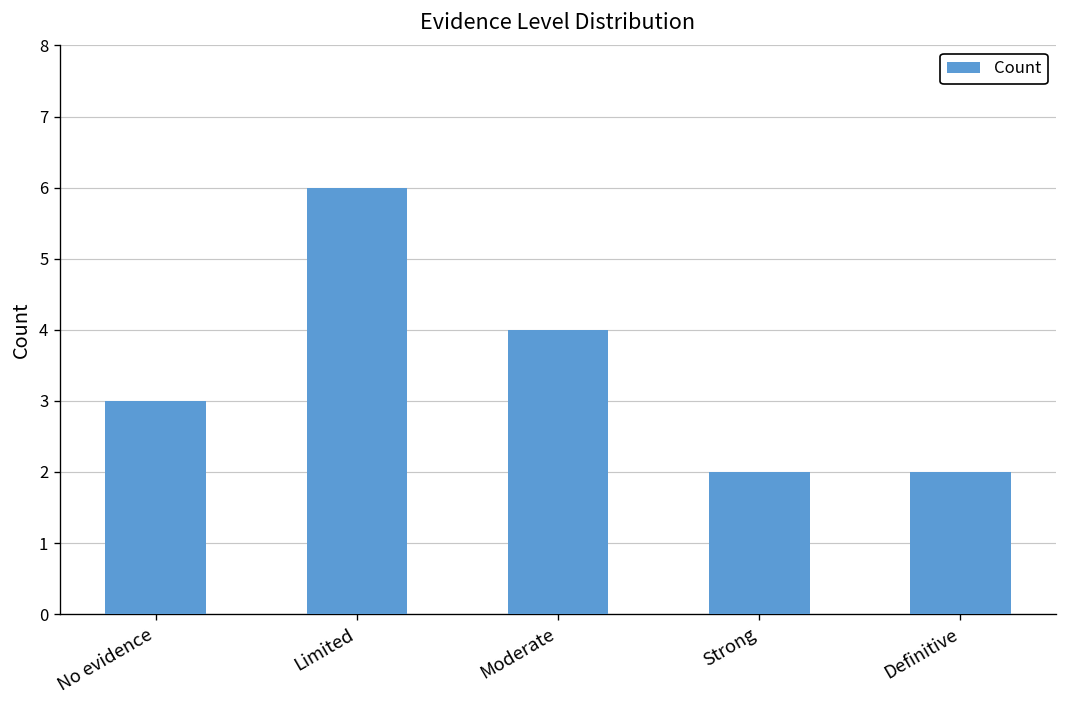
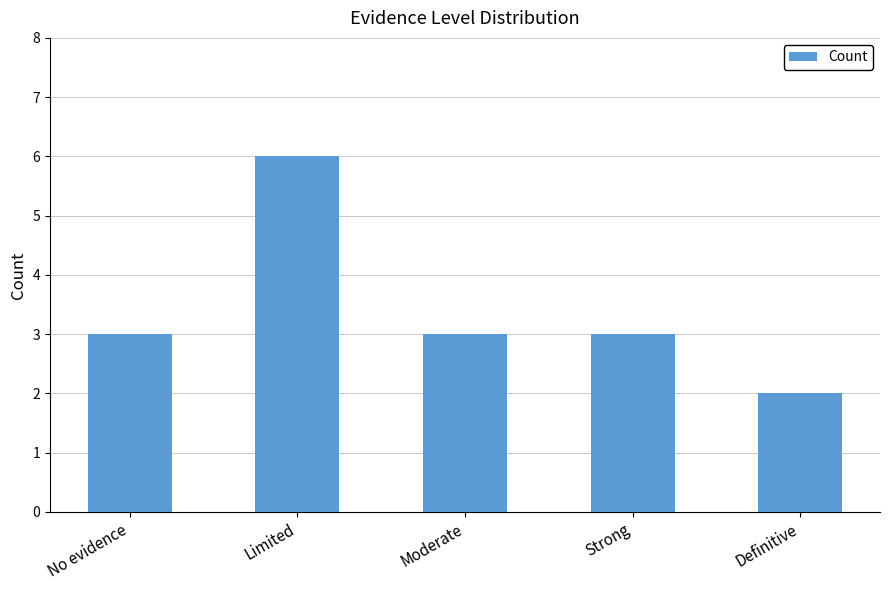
  {
    "No evidence": 3,
    "Limited": 6,
-   "Moderate": 4,
-   "Strong": 2,
+   "Moderate": 3,
+   "Strong": 3,
    "Definitive": 2
  }
